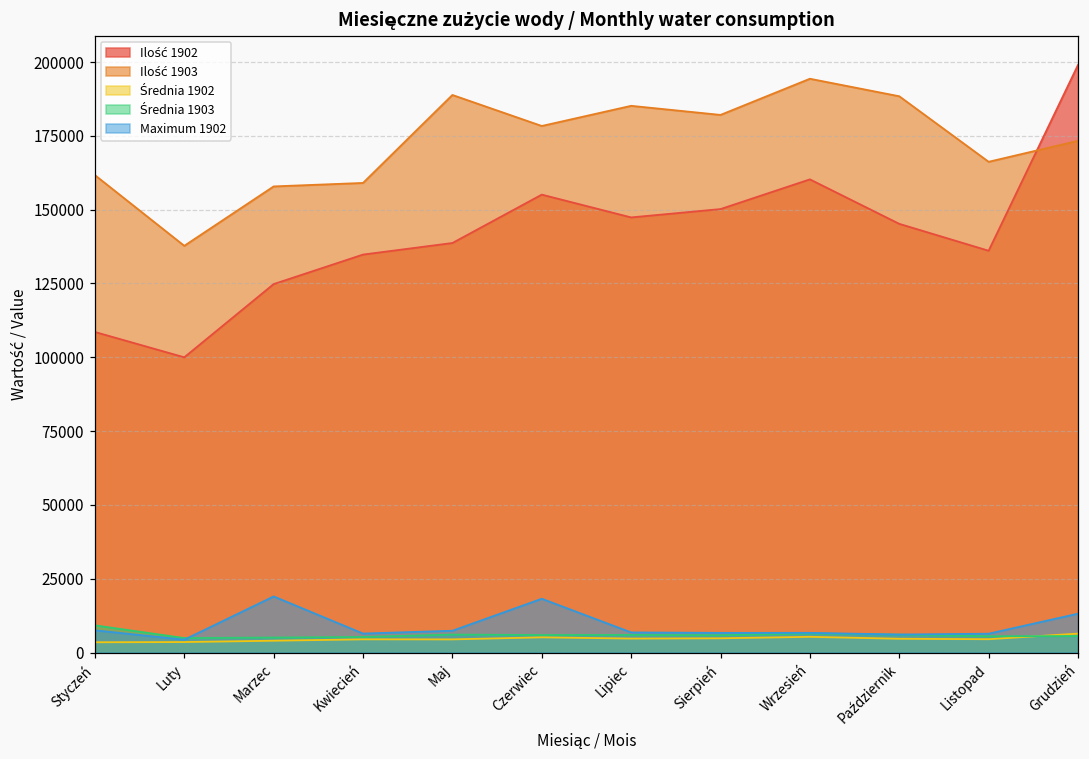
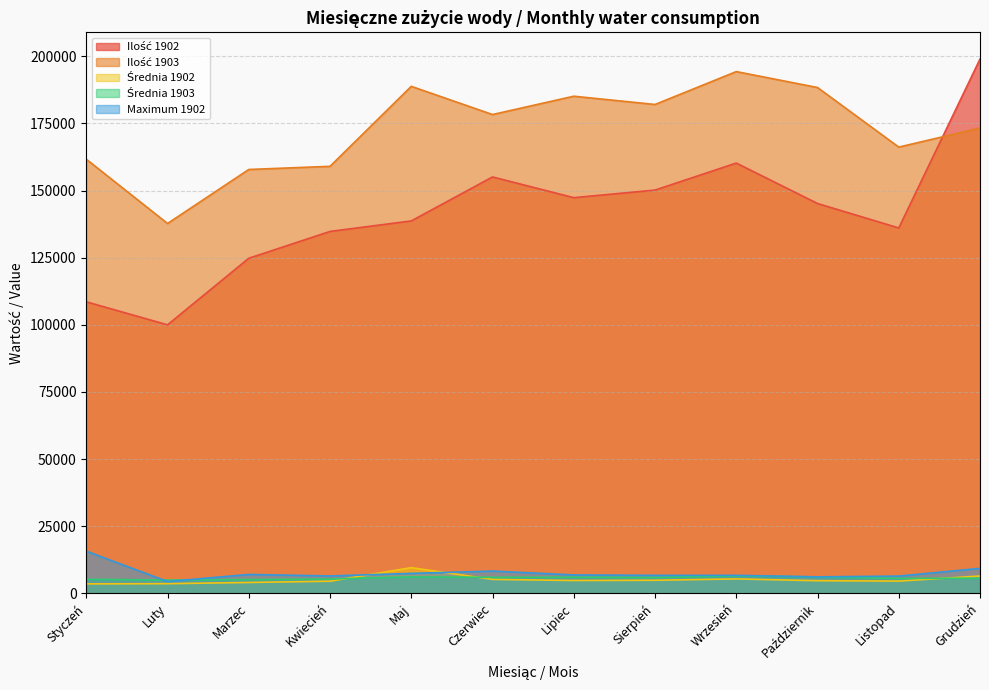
  {
    "Średnia 1902": {
      "Styczeń": 4000,
      "Marzec": 4000,
-     "Maj": 4000,
+     "Maj": 10000,
      "Lipiec": 5000,
      "Sierpień": 5000,
      "Wrzesień": 5000,
      "Październik": 5000,
      "Listopad": 5000
    },
    "Średnia 1903": {
-     "Styczeń": 9000,
+     "Styczeń": 5000,
      "Marzec": 5000,
      "Maj": 6000
    },
    "Maximum 1902": {
-     "Styczeń": 8000,
-     "Marzec": 19000,
+     "Styczeń": 16000,
+     "Marzec": 7000,
      "Kwiecień": 6000,
      "Maj": 7000,
-     "Czerwiec": 18000,
-     "Grudzień": 13000
+     "Czerwiec": 8000,
+     "Grudzień": 9000
    }
  }
